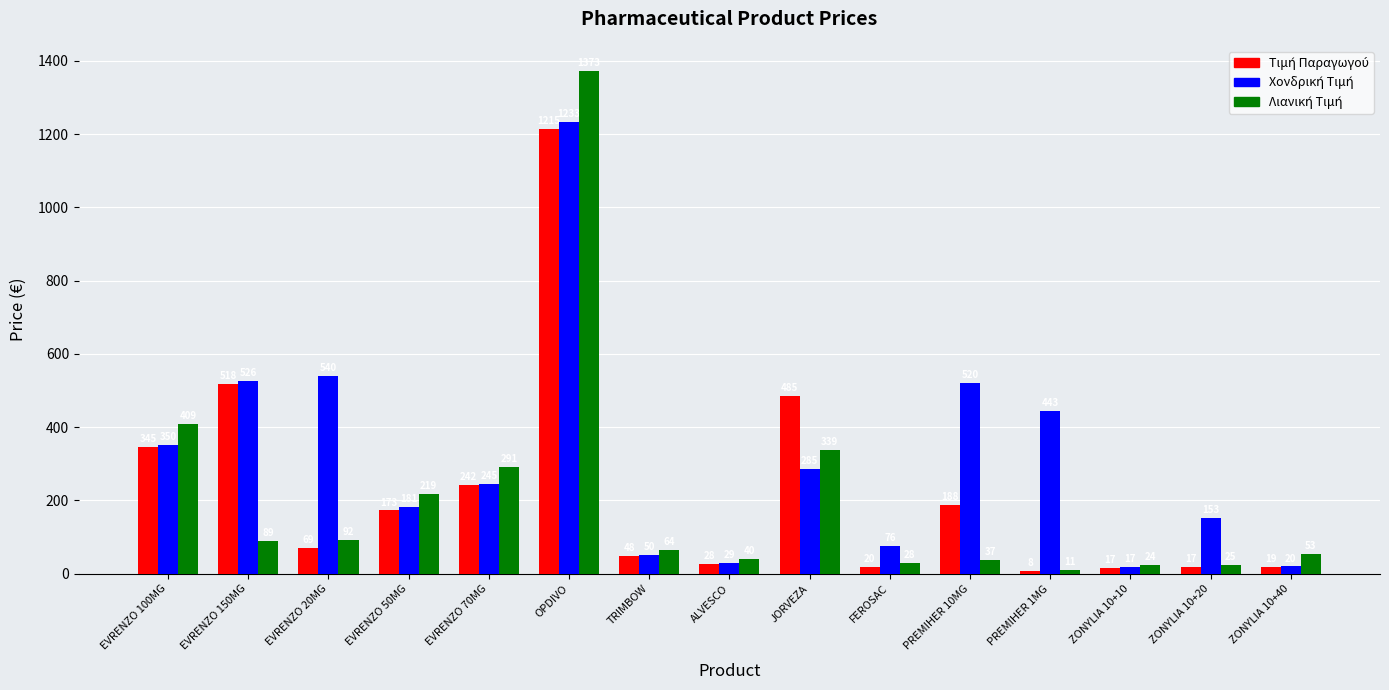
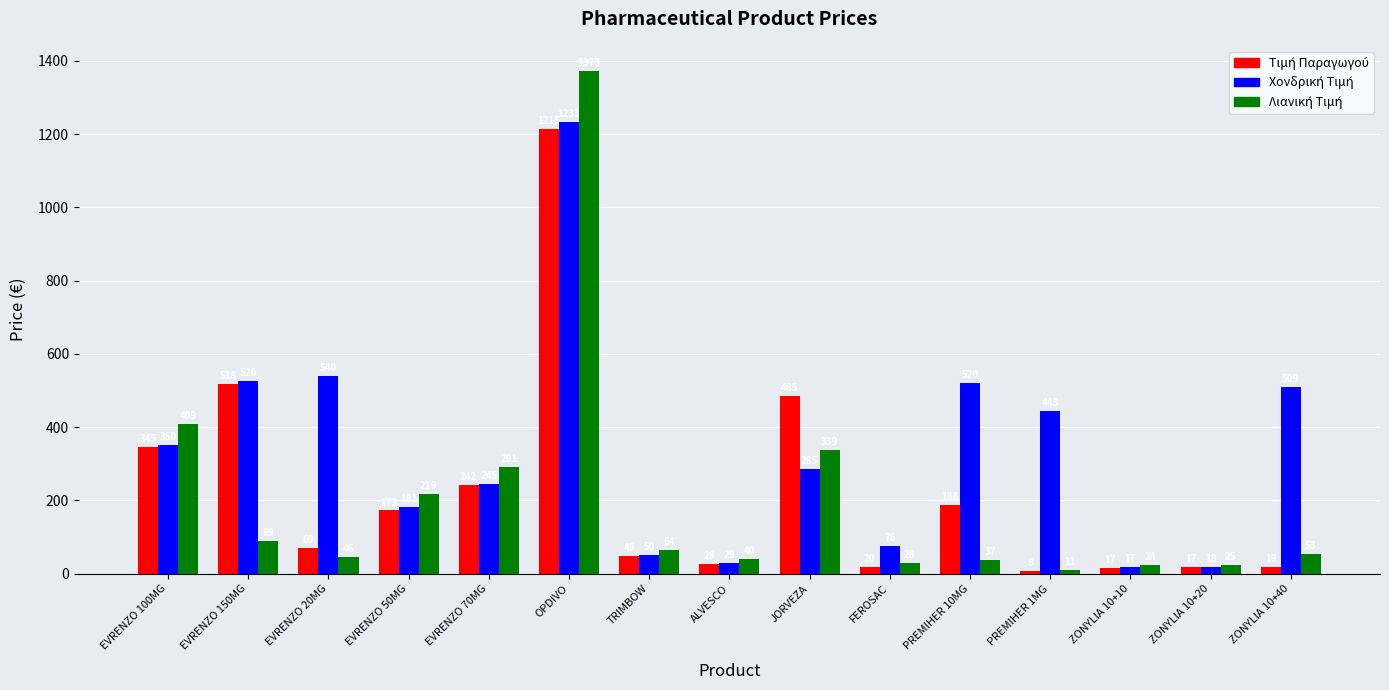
  {
    "Τιμή Παραγωγού": {
      "EVRENZO 100MG": 350,
      "EVRENZO 150MG": 520,
      "EVRENZO 20MG": 70,
      "EVRENZO 50MG": 170,
      "EVRENZO 70MG": 240,
      "OPDIVO": 1220,
      "TRIMBOW": 50,
      "ALVESCO": 30,
      "JORVEZA": 480,
      "FEROSAC": 20,
      "PREMIHER 10MG": 190,
      "PREMIHER 1MG": 10,
      "ZONYLIA 10+10": 20,
      "ZONYLIA 10+20": 20,
      "ZONYLIA 10+40": 20
    },
    "Χονδρική Τιμή": {
      "EVRENZO 100MG": 350,
      "EVRENZO 150MG": 530,
      "EVRENZO 20MG": 540,
      "EVRENZO 50MG": 180,
      "EVRENZO 70MG": 250,
      "OPDIVO": 1230,
      "TRIMBOW": 50,
      "ALVESCO": 30,
      "JORVEZA": 290,
      "FEROSAC": 80,
      "PREMIHER 10MG": 520,
      "PREMIHER 1MG": 440,
      "ZONYLIA 10+10": 20,
-     "ZONYLIA 10+20": 150,
-     "ZONYLIA 10+40": 20
+     "ZONYLIA 10+20": 20,
+     "ZONYLIA 10+40": 510
    },
    "Λιανική Τιμή": {
      "EVRENZO 100MG": 410,
      "EVRENZO 150MG": 90,
-     "EVRENZO 20MG": 90,
+     "EVRENZO 20MG": 50,
      "EVRENZO 50MG": 220,
      "EVRENZO 70MG": 290,
      "OPDIVO": 1370,
      "TRIMBOW": 60,
      "ALVESCO": 40,
      "JORVEZA": 340,
      "FEROSAC": 30,
      "PREMIHER 10MG": 40,
      "PREMIHER 1MG": 10,
      "ZONYLIA 10+10": 20,
      "ZONYLIA 10+20": 20,
      "ZONYLIA 10+40": 50
    }
  }
